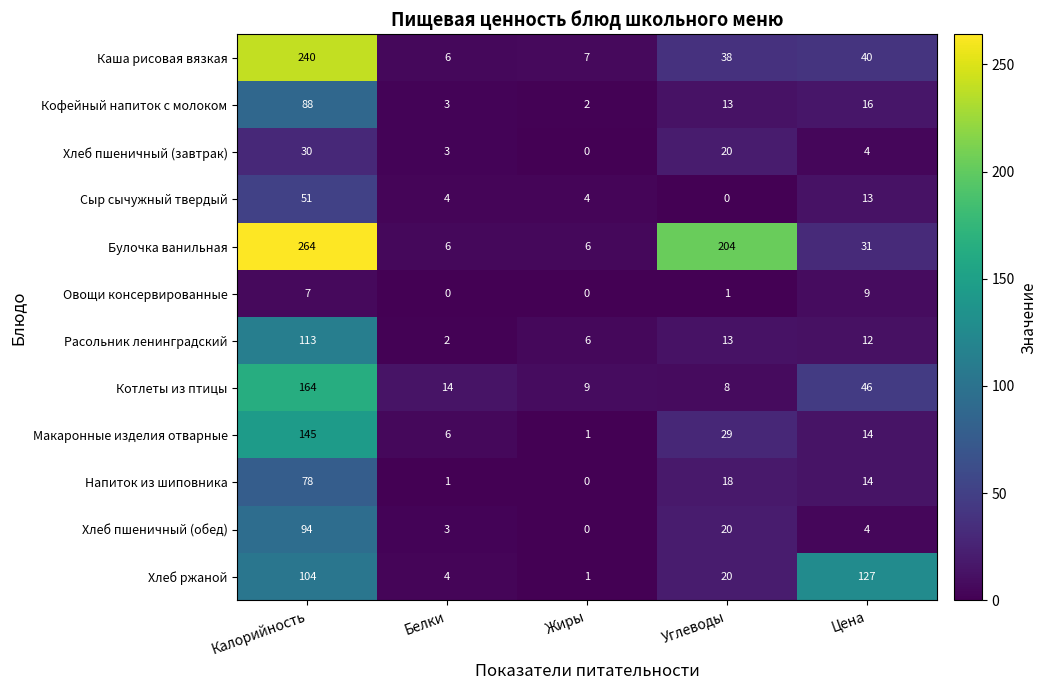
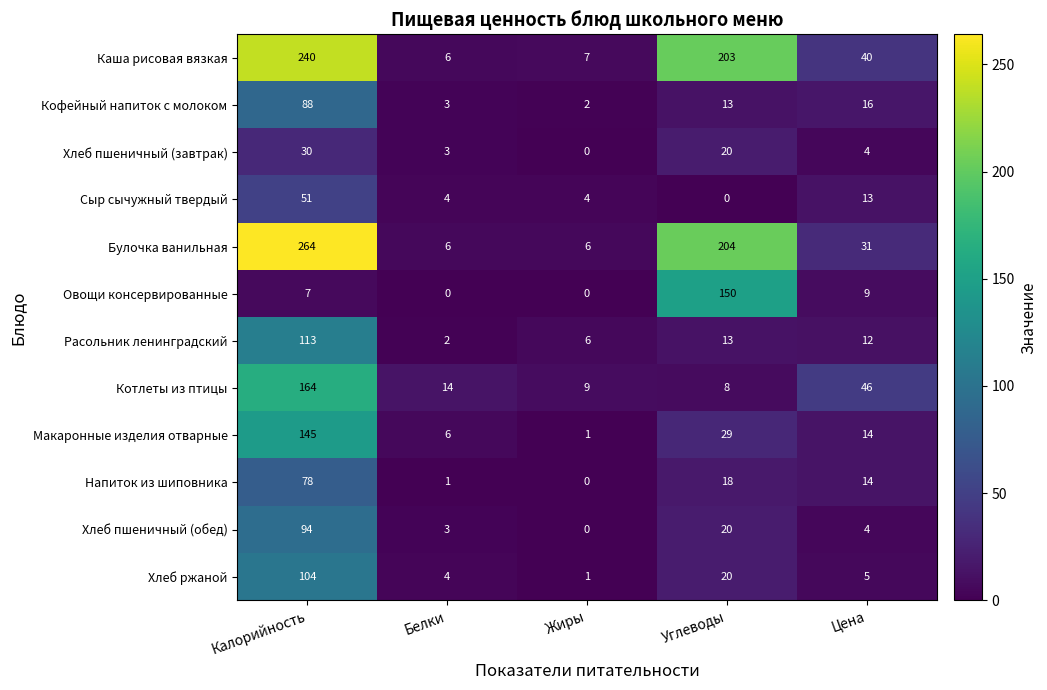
  {
    "Каша рисовая вязкая": {
      "Калорийность": 240,
      "Белки": 6,
      "Жиры": 7,
-     "Углеводы": 38,
+     "Углеводы": 203,
      "Цена": 40
    },
    "Кофейный напиток с молоком": {
      "Калорийность": 88,
      "Белки": 3,
      "Жиры": 2,
      "Углеводы": 13,
      "Цена": 16
    },
    "Хлеб пшеничный (завтрак)": {
      "Калорийность": 30,
      "Белки": 3,
      "Жиры": 0,
      "Углеводы": 20,
      "Цена": 4
    },
    "Сыр сычужный твердый": {
      "Калорийность": 51,
      "Белки": 4,
      "Жиры": 4,
      "Углеводы": 0,
      "Цена": 13
    },
    "Булочка ванильная": {
      "Калорийность": 264,
      "Белки": 6,
      "Жиры": 6,
      "Углеводы": 204,
      "Цена": 31
    },
    "Овощи консервированные": {
      "Калорийность": 7,
      "Белки": 0,
      "Жиры": 0,
-     "Углеводы": 1,
+     "Углеводы": 150,
      "Цена": 9
    },
    "Расольник ленинградский": {
      "Калорийность": 113,
      "Белки": 2,
      "Жиры": 6,
      "Углеводы": 13,
      "Цена": 12
    },
    "Котлеты из птицы": {
      "Калорийность": 164,
      "Белки": 14,
      "Жиры": 9,
      "Углеводы": 8,
      "Цена": 46
    },
    "Макаронные изделия отварные": {
      "Калорийность": 145,
      "Белки": 6,
      "Жиры": 1,
      "Углеводы": 29,
      "Цена": 14
    },
    "Напиток из шиповника": {
      "Калорийность": 78,
      "Белки": 1,
      "Жиры": 0,
      "Углеводы": 18,
      "Цена": 14
    },
    "Хлеб пшеничный (обед)": {
      "Калорийность": 94,
      "Белки": 3,
      "Жиры": 0,
      "Углеводы": 20,
      "Цена": 4
    },
    "Хлеб ржаной": {
      "Калорийность": 104,
      "Белки": 4,
      "Жиры": 1,
      "Углеводы": 20,
-     "Цена": 127
+     "Цена": 5
    }
  }
